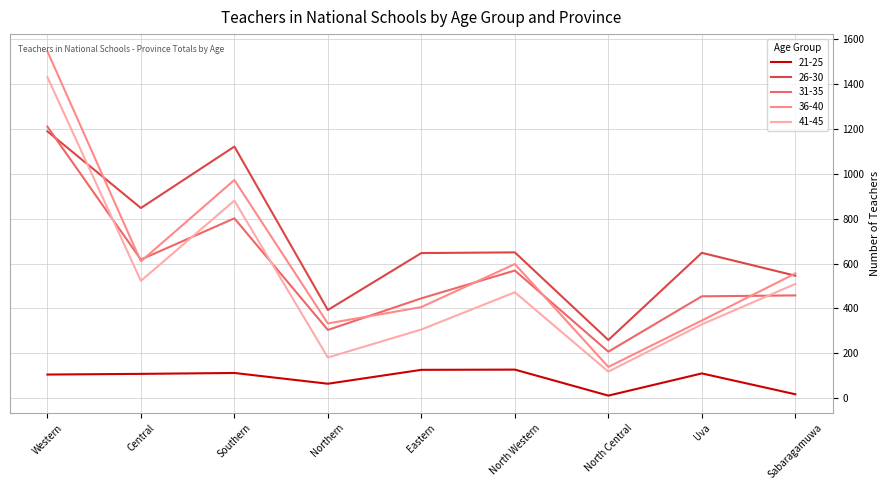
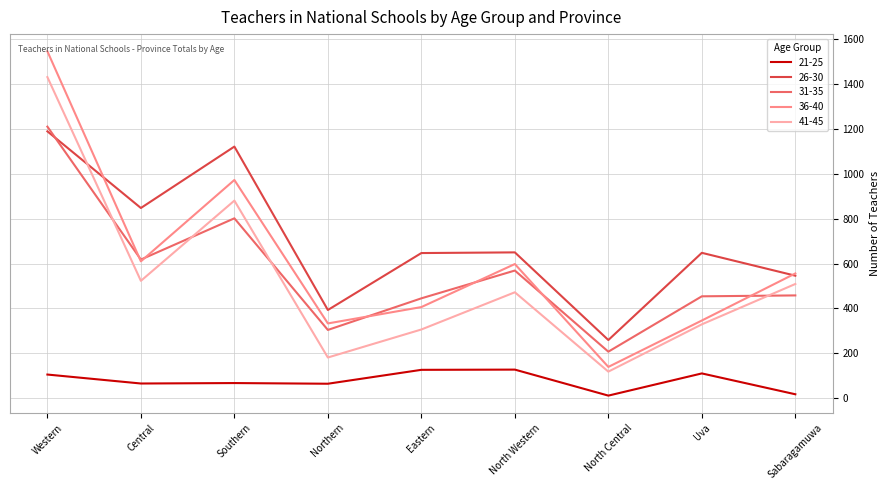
  {
    "21-25": {
      "Western": 110,
-     "Central": 110,
-     "Southern": 110,
+     "Central": 70,
+     "Southern": 70,
      "Northern": 60,
      "Eastern": 130,
      "North Western": 130,
      "North Central": 10,
      "Uva": 110,
      "Sabaragamuwa": 20
    }
  }
